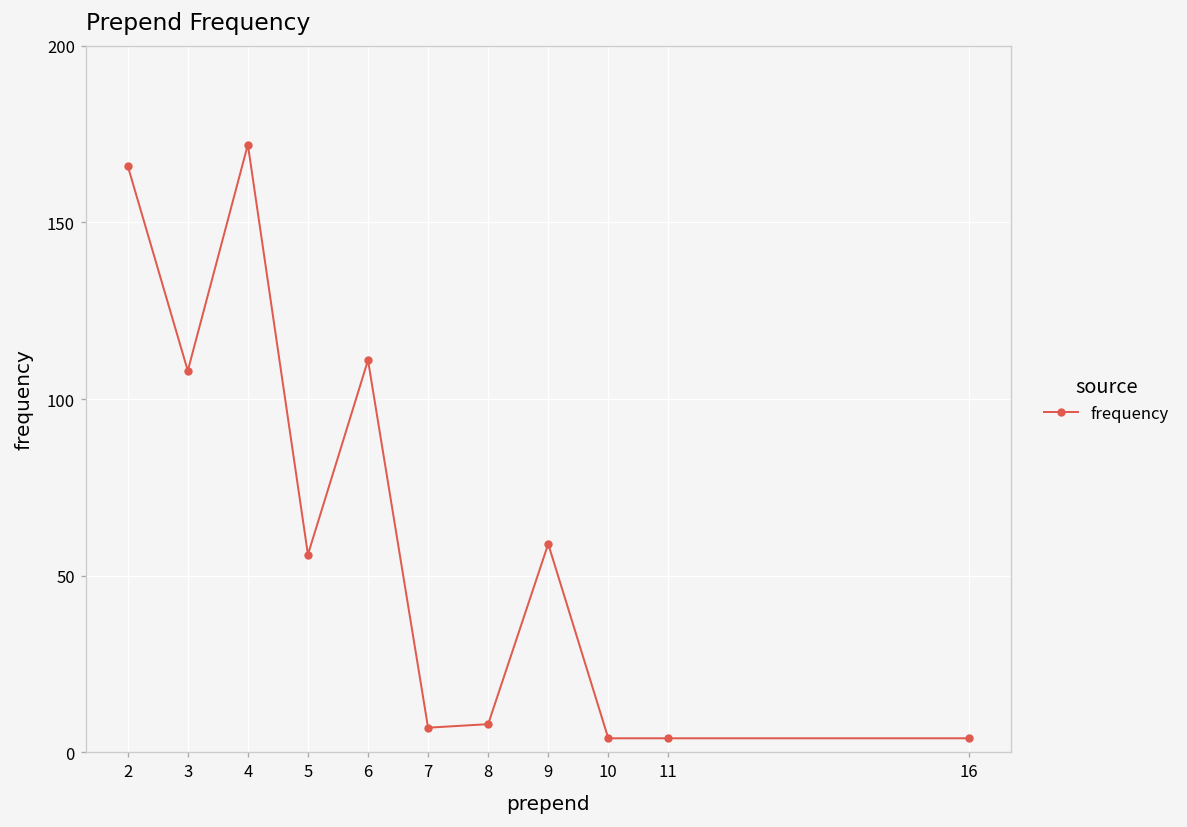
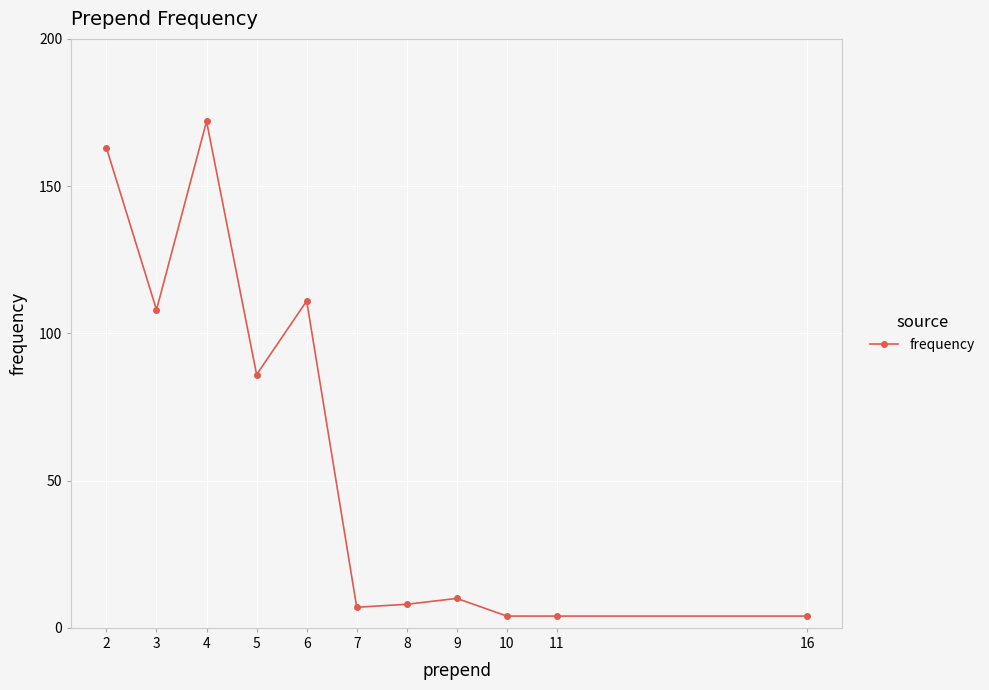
  {
-   "2": 166,
+   "2": 163,
    "3": 108,
    "4": 172,
-   "5": 56,
+   "5": 86,
    "6": 111,
    "7": 7,
    "8": 8,
-   "9": 59,
+   "9": 10,
    "10": 4,
    "11": 4,
    "16": 4
  }
